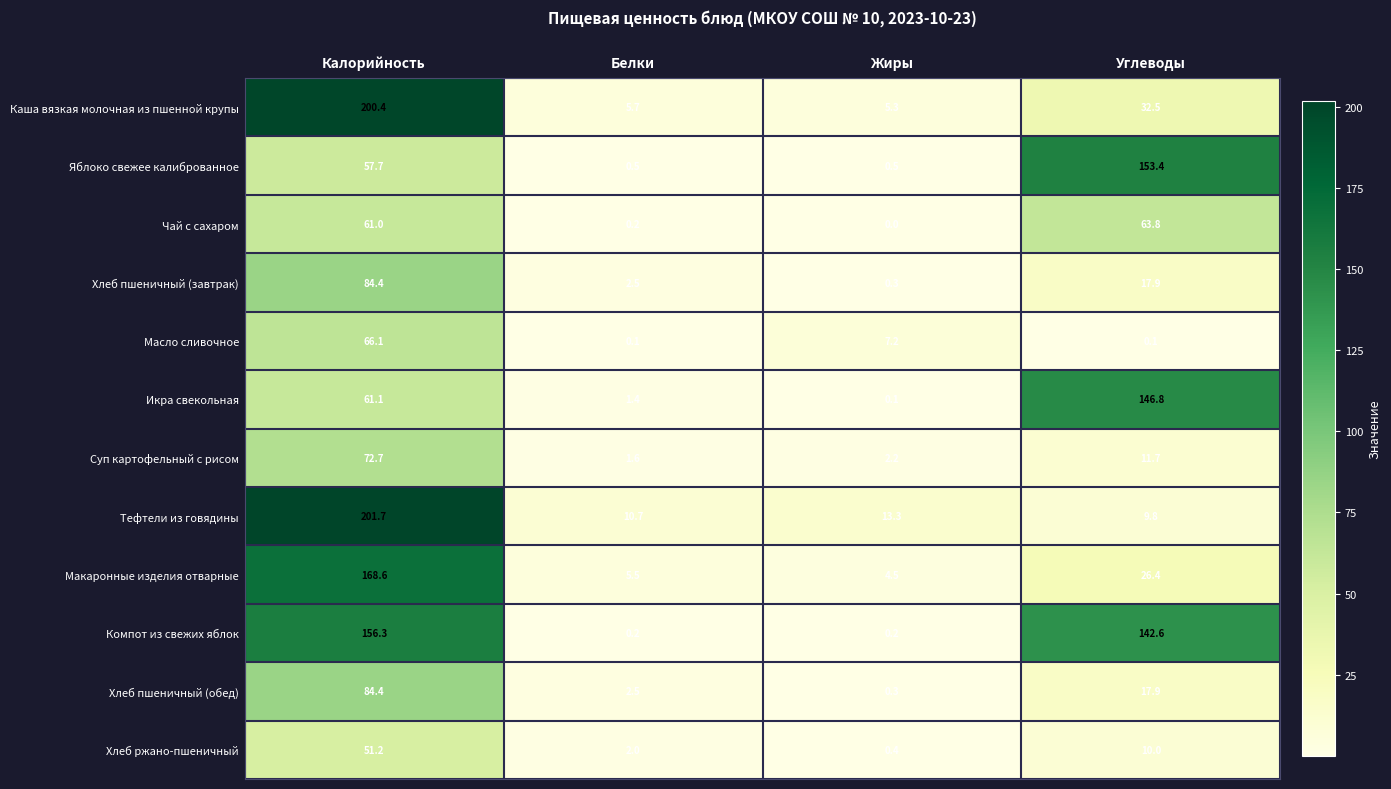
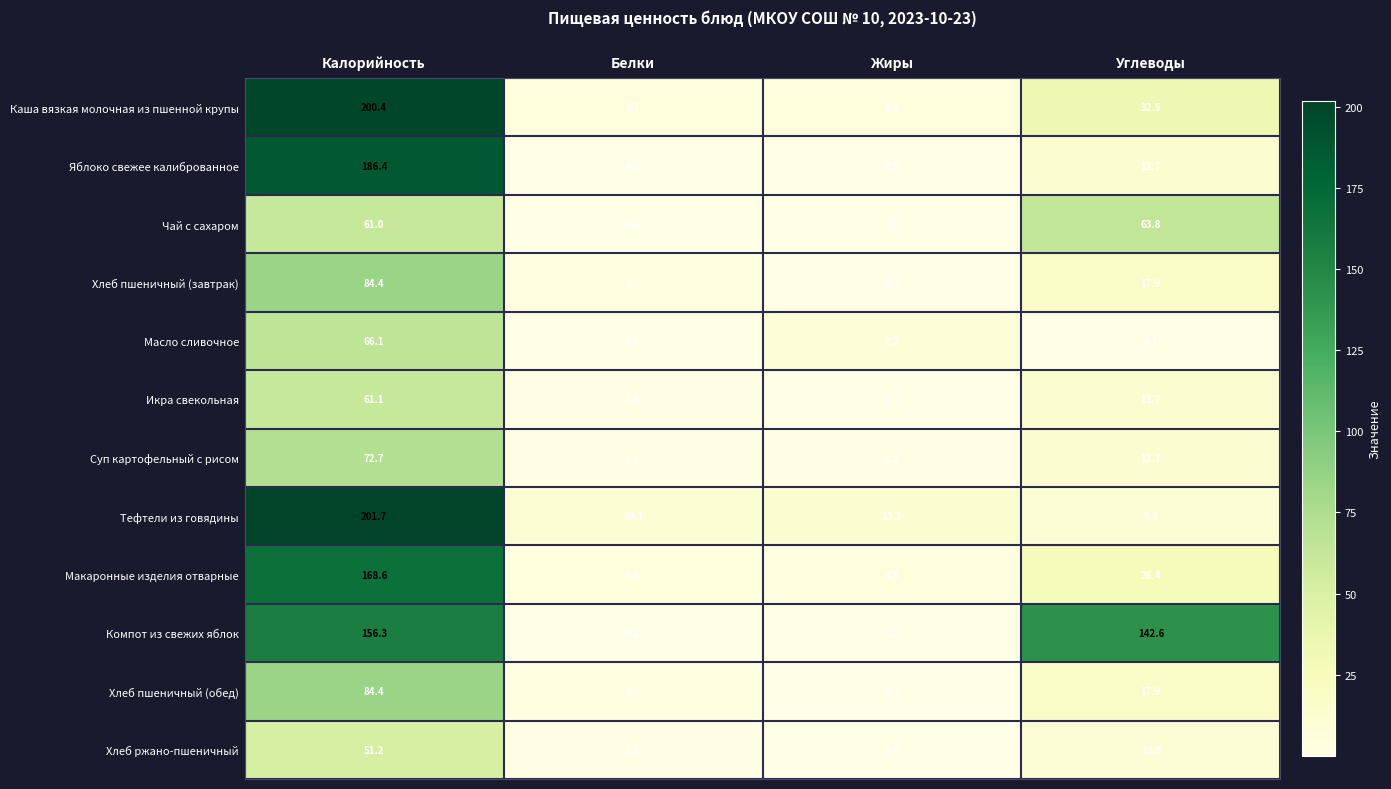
  {
    "Каша вязкая молочная из пшенной крупы": {
      "Калорийность": 200.4,
      "Углеводы": 32.5
    },
    "Яблоко свежее калиброванное": {
-     "Калорийность": 57.7,
-     "Углеводы": 153.4
+     "Калорийность": 186.4,
+     "Углеводы": 12.7
    },
    "Чай с сахаром": {
      "Калорийность": 61.0,
      "Углеводы": 63.8
    },
    "Хлеб пшеничный (завтрак)": {
      "Калорийность": 84.4,
      "Углеводы": 17.9
    },
    "Масло сливочное": {
      "Калорийность": 66.1
    },
    "Икра свекольная": {
      "Калорийность": 61.1,
-     "Углеводы": 146.8
+     "Углеводы": 13.7
    },
    "Суп картофельный с рисом": {
      "Калорийность": 72.7
    },
    "Тефтели из говядины": {
      "Калорийность": 201.7,
      "Жиры": 13.3
    },
    "Макаронные изделия отварные": {
      "Калорийность": 168.6,
      "Углеводы": 26.4
    },
    "Компот из свежих яблок": {
      "Калорийность": 156.3,
      "Углеводы": 142.6
    },
    "Хлеб пшеничный (обед)": {
      "Калорийность": 84.4,
      "Углеводы": 17.9
    },
    "Хлеб ржано-пшеничный": {
      "Калорийность": 51.2
    }
  }
